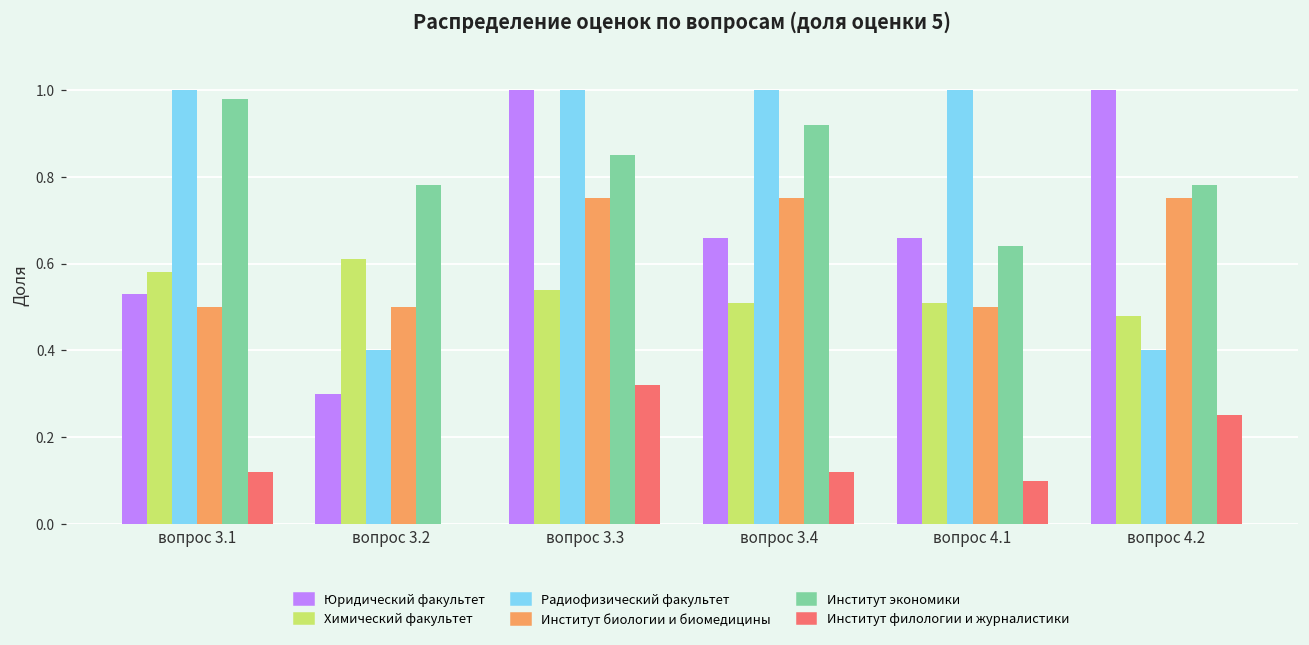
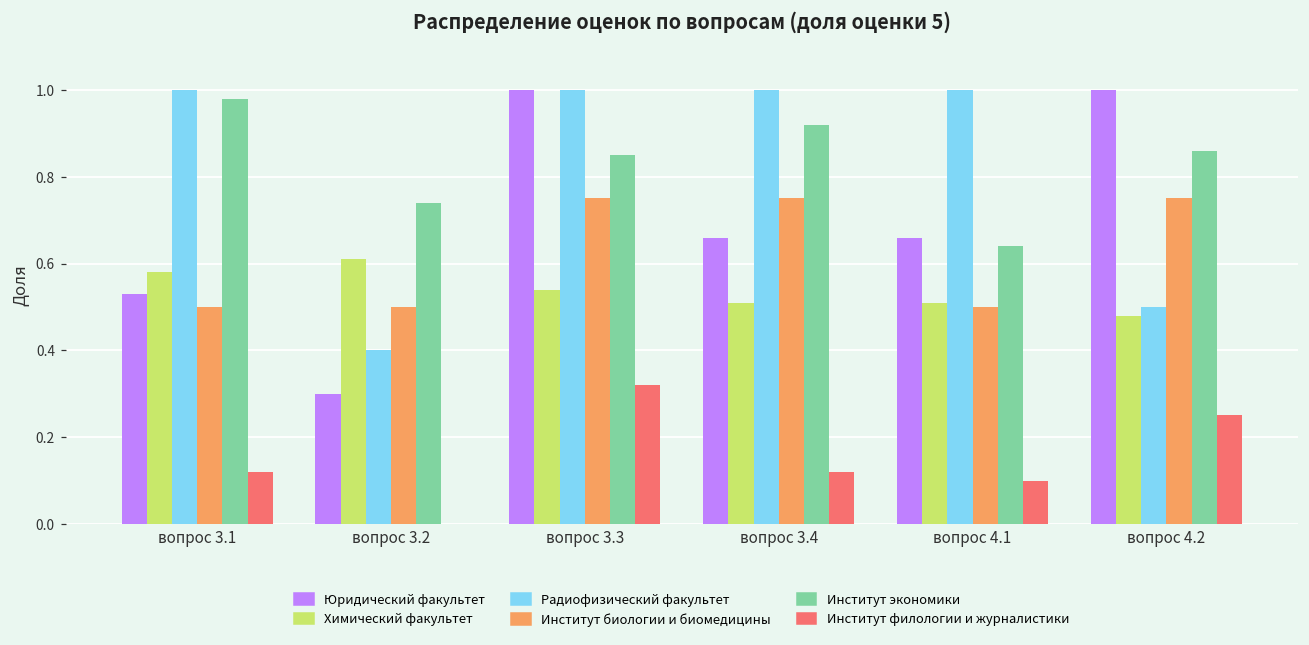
  {
    "Юридический факультет": {
      "вопрос 3.1": 0.53,
      "вопрос 3.2": 0.30,
      "вопрос 3.3": 1.00,
      "вопрос 3.4": 0.66,
      "вопрос 4.1": 0.66,
      "вопрос 4.2": 1.00
    },
    "Химический факультет": {
      "вопрос 3.1": 0.58,
      "вопрос 3.2": 0.61,
      "вопрос 3.3": 0.54,
      "вопрос 3.4": 0.51,
      "вопрос 4.1": 0.51,
      "вопрос 4.2": 0.48
    },
    "Радиофизический факультет": {
      "вопрос 3.1": 1.0,
      "вопрос 3.2": 0.4,
      "вопрос 3.3": 1.0,
      "вопрос 3.4": 1.0,
      "вопрос 4.1": 1.0,
-     "вопрос 4.2": 0.4
+     "вопрос 4.2": 0.5
    },
    "Институт экономики": {
      "вопрос 3.1": 0.98,
-     "вопрос 3.2": 0.78,
+     "вопрос 3.2": 0.74,
      "вопрос 3.3": 0.85,
      "вопрос 3.4": 0.92,
      "вопрос 4.1": 0.64,
-     "вопрос 4.2": 0.78
+     "вопрос 4.2": 0.86
    }
  }
